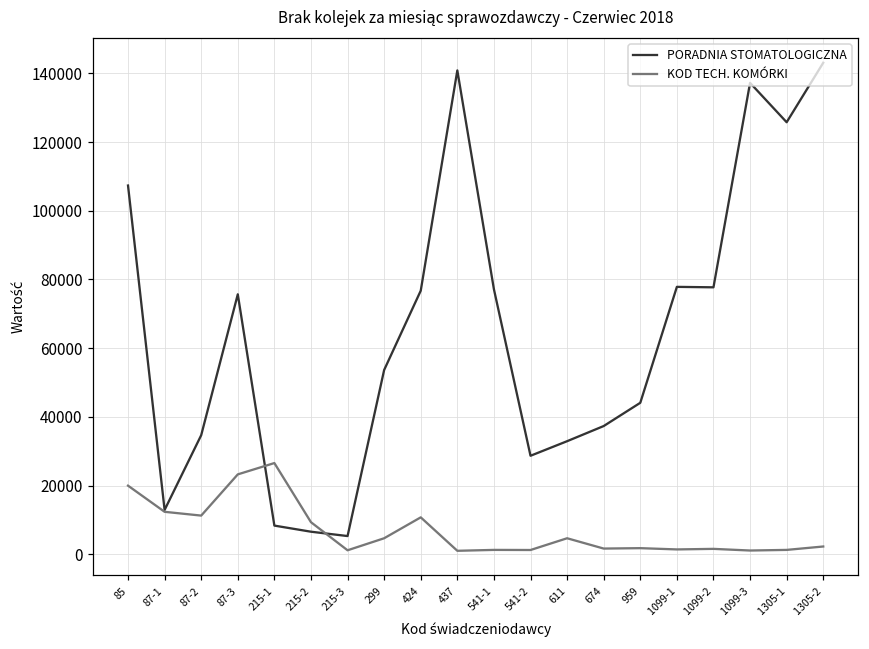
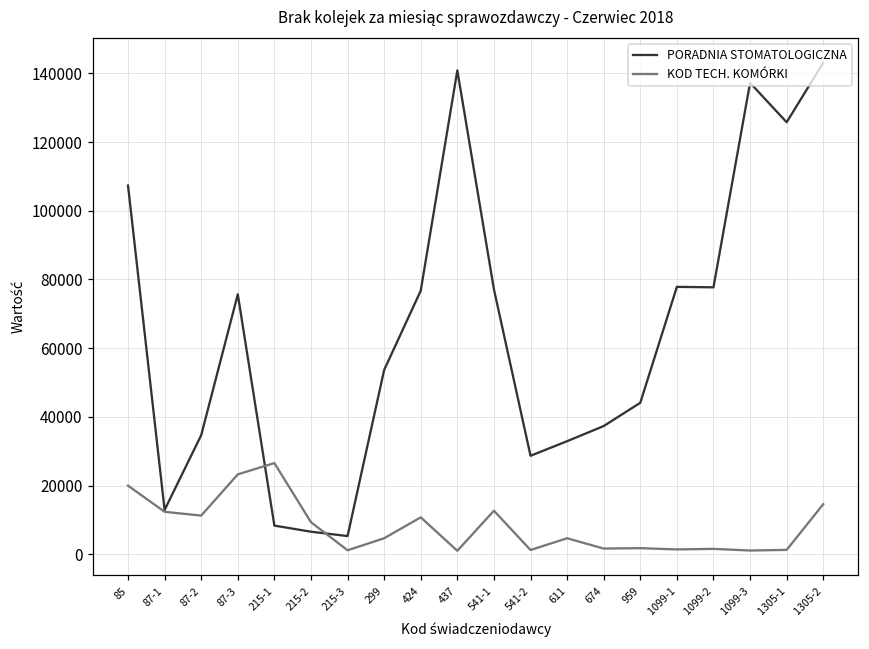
  {
    "PORADNIA STOMATOLOGICZNA": {
      "85": 107000,
      "87-2": 35000,
      "87-3": 76000,
      "215-1": 8000,
      "215-2": 7000,
      "215-3": 5000,
      "299": 54000,
      "424": 77000,
      "437": 141000,
      "541-1": 77000,
      "541-2": 29000,
      "611": 33000,
      "674": 37000,
      "959": 44000,
      "1099-1": 78000,
      "1099-2": 78000,
      "1305-1": 126000
    },
    "KOD TECH. KOMÓRKI": {
      "85": 20000,
      "87-2": 11000,
      "87-3": 23000,
      "215-1": 27000,
      "215-2": 9000,
      "215-3": 1000,
      "299": 5000,
      "424": 11000,
      "437": 1000,
-     "541-1": 1000,
+     "541-1": 13000,
      "541-2": 1000,
      "611": 5000,
      "674": 2000,
      "959": 2000,
      "1099-1": 1000,
      "1099-2": 2000,
      "1099-3": 1000,
      "1305-1": 1000,
-     "1305-2": 2000
+     "1305-2": 15000
    }
  }
